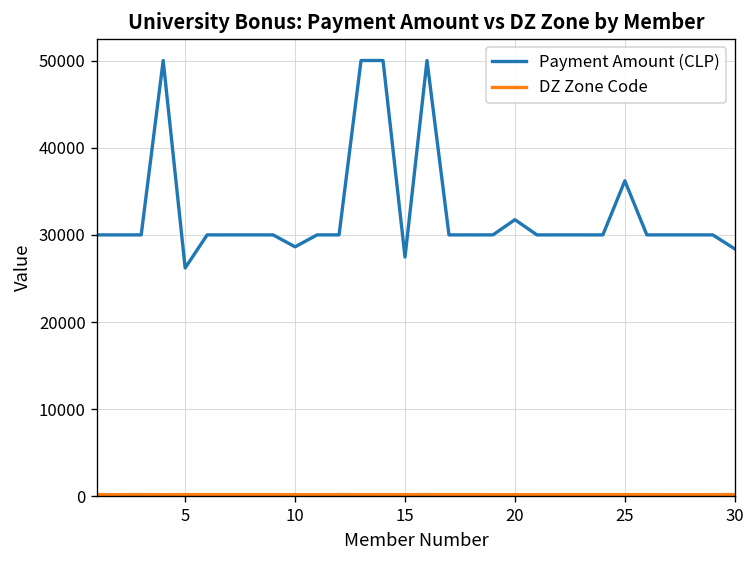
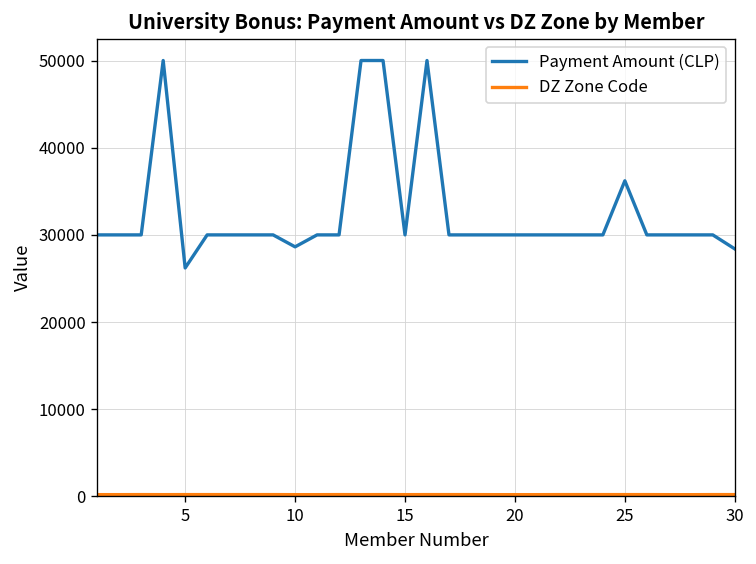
  {
    "Payment Amount (CLP)": {
      "5": 26000,
      "10": 29000,
-     "15": 27000,
-     "20": 32000,
+     "15": 30000,
+     "20": 30000,
      "25": 36000,
      "30": 28000
    },
    "DZ Zone Code": {
      "5": 0,
      "10": 0,
      "15": 0,
      "20": 0,
      "25": 0,
      "30": 0
    }
  }
